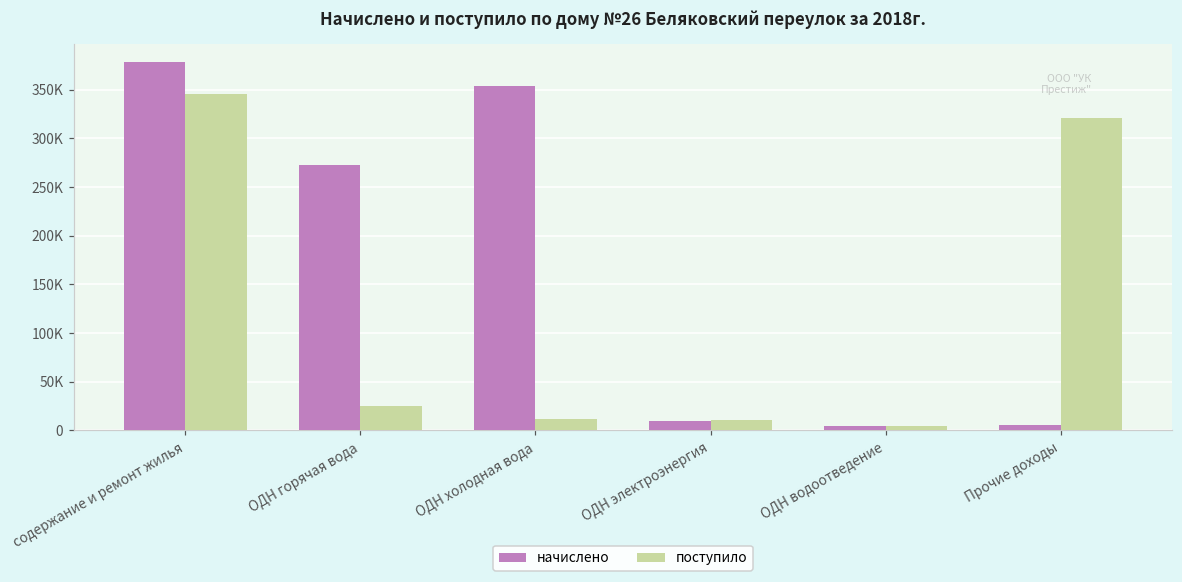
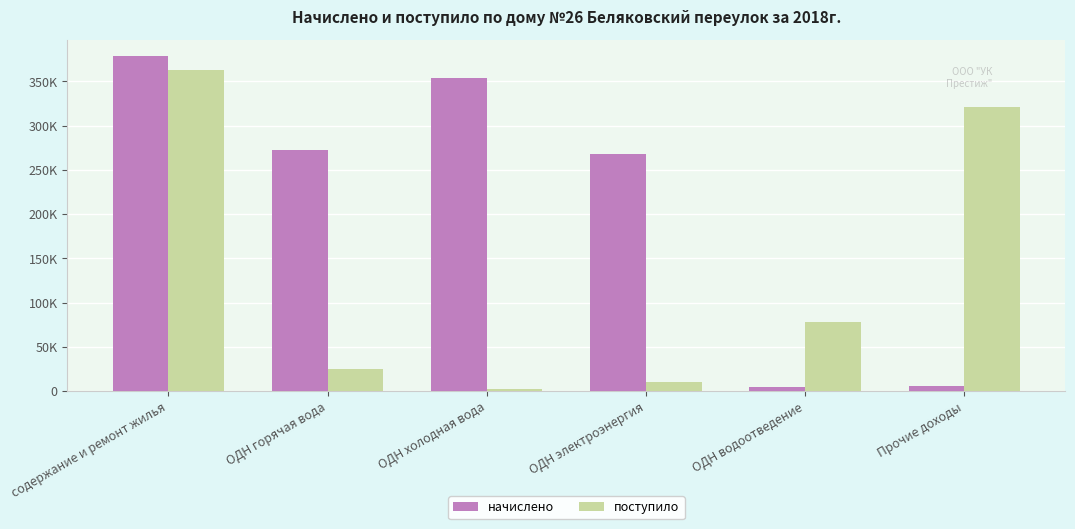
  {
    "начислено": {
      "содержание и ремонт жилья": 380000,
      "ОДН горячая вода": 270000,
      "ОДН холодная вода": 350000,
-     "ОДН электроэнергия": 10000,
+     "ОДН электроэнергия": 270000,
      "ОДН водоотведение": 0,
      "Прочие доходы": 10000
    },
    "поступило": {
-     "содержание и ремонт жилья": 350000,
+     "содержание и ремонт жилья": 360000,
      "ОДН горячая вода": 30000,
-     "ОДН холодная вода": 10000,
+     "ОДН холодная вода": 0,
      "ОДН электроэнергия": 10000,
-     "ОДН водоотведение": 0,
+     "ОДН водоотведение": 80000,
      "Прочие доходы": 320000
    }
  }
